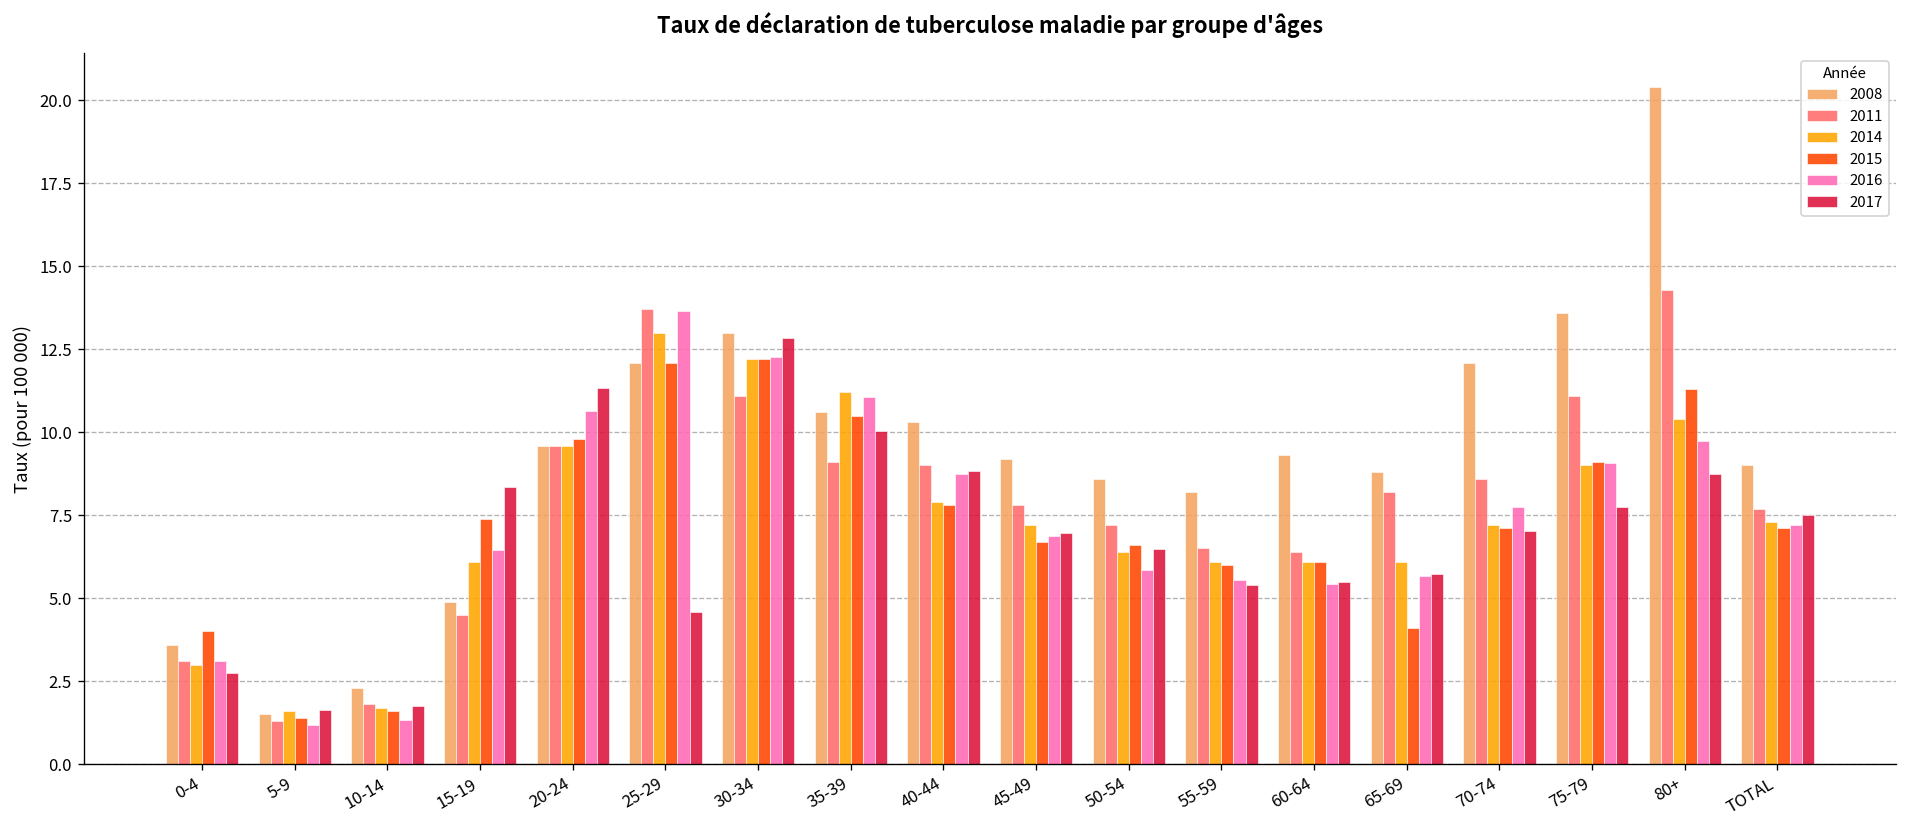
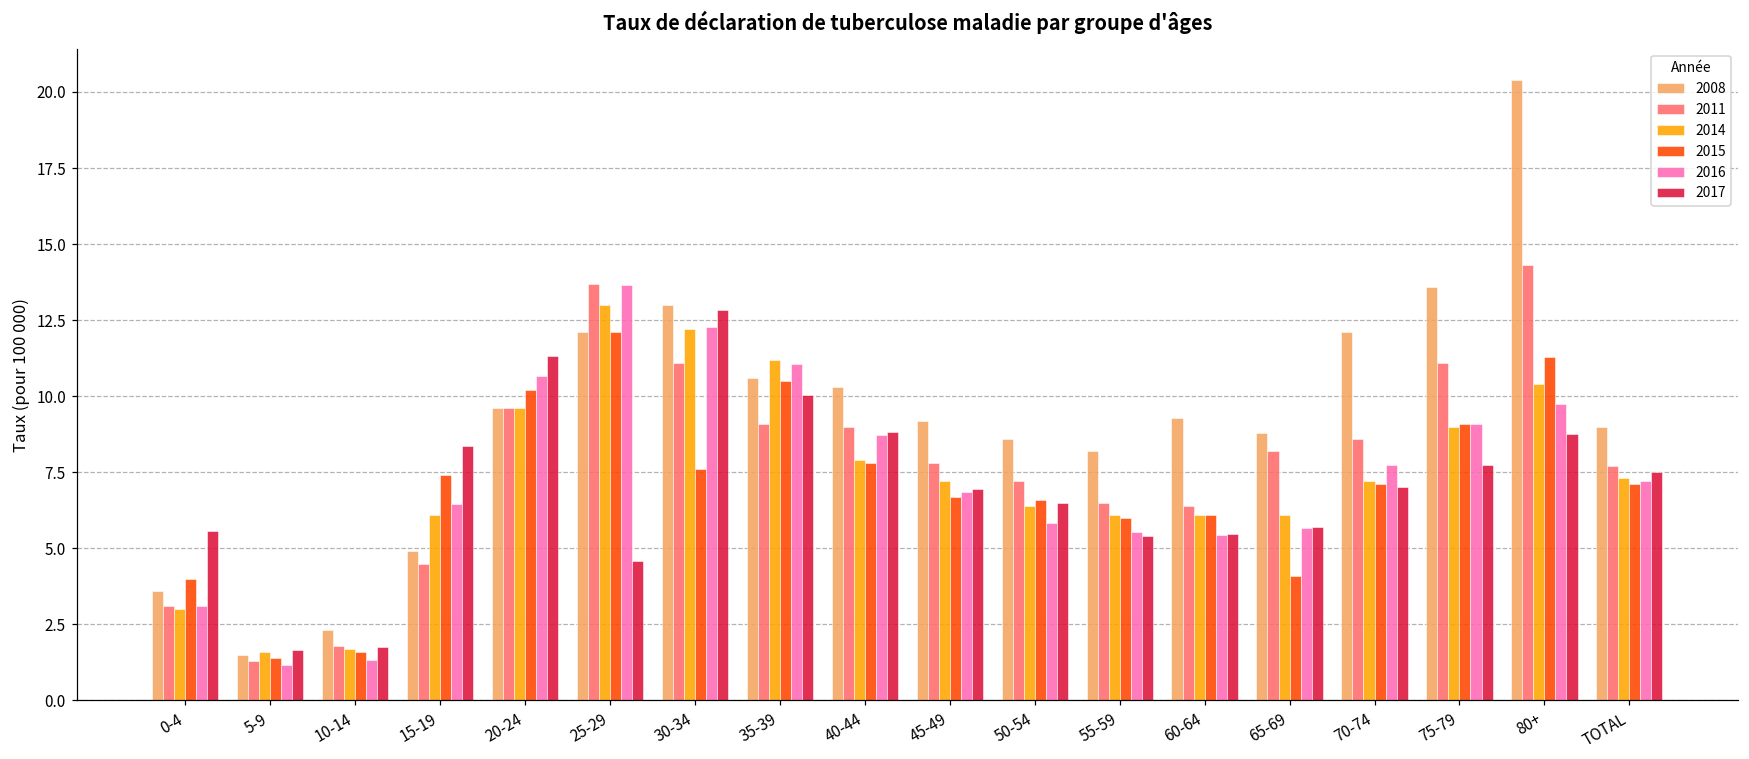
  {
    "2014": {
      "0-4": 3.0,
      "5-9": 1.6,
      "10-14": 1.7,
      "15-19": 6.1,
      "20-24": 9.6,
      "25-29": 13.0,
      "30-34": 12.2,
      "35-39": 11.2,
      "40-44": 7.9,
      "45-49": 7.2,
      "50-54": 6.4,
      "55-59": 6.1,
      "60-64": 6.1,
      "65-69": 6.1,
      "70-74": 7.2,
      "75-79": 9.0,
      "80+": 10.4,
      "TOTAL": 7.3
    },
    "2015": {
      "0-4": 4.0,
      "5-9": 1.4,
      "10-14": 1.6,
      "15-19": 7.4,
-     "20-24": 9.8,
+     "20-24": 10.2,
      "25-29": 12.1,
-     "30-34": 12.2,
+     "30-34": 7.6,
      "35-39": 10.5,
      "40-44": 7.8,
      "45-49": 6.7,
      "50-54": 6.6,
      "55-59": 6.0,
      "60-64": 6.1,
      "65-69": 4.1,
      "70-74": 7.1,
      "75-79": 9.1,
      "80+": 11.3,
      "TOTAL": 7.1
    },
    "2016": {
      "0-4": 3.1,
      "5-9": 1.2,
      "10-14": 1.3,
      "15-19": 6.5,
      "20-24": 10.7,
      "25-29": 13.7,
      "30-34": 12.3,
      "35-39": 11.1,
      "40-44": 8.7,
      "45-49": 6.9,
      "50-54": 5.8,
      "55-59": 5.5,
      "60-64": 5.4,
      "65-69": 5.7,
      "70-74": 7.7,
      "75-79": 9.1,
      "80+": 9.7,
      "TOTAL": 7.2
    },
    "2017": {
-     "0-4": 2.7,
+     "0-4": 5.6,
      "5-9": 1.6,
      "10-14": 1.8,
      "15-19": 8.4,
      "20-24": 11.3,
      "25-29": 4.6,
      "30-34": 12.8,
      "35-39": 10.1,
      "40-44": 8.8,
      "45-49": 7.0,
      "50-54": 6.5,
      "55-59": 5.4,
      "60-64": 5.5,
      "65-69": 5.7,
      "70-74": 7.0,
      "75-79": 7.8,
      "80+": 8.8,
      "TOTAL": 7.5
    }
  }
